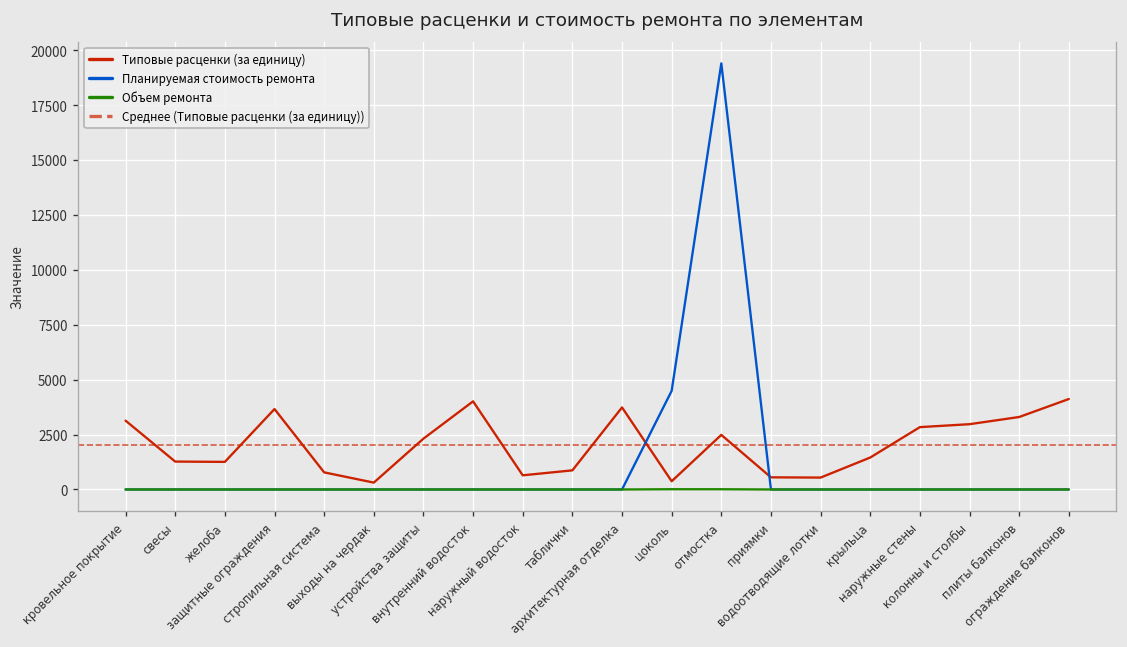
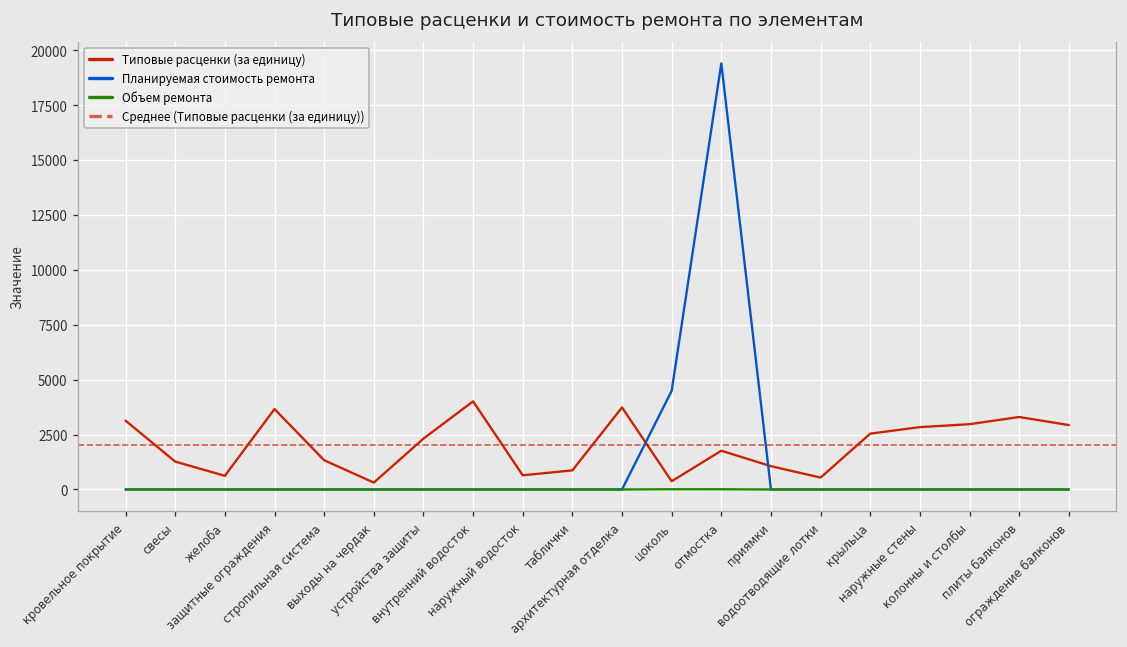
  {
    "Типовые расценки (за единицу)": {
      "кровельное покрытие": 3100,
      "свесы": 1300,
-     "желоба": 1300,
+     "желоба": 600,
      "защитные ограждения": 3700,
-     "стропильная система": 800,
+     "стропильная система": 1300,
      "выходы на чердак": 300,
      "устройства защиты": 2300,
      "внутренний водосток": 4000,
      "наружный водосток": 600,
      "таблички": 900,
      "архитектурная отделка": 3700,
      "цоколь": 400,
-     "отмостка": 2500,
-     "приямки": 600,
+     "отмостка": 1800,
+     "приямки": 1100,
      "водоотводящие лотки": 500,
-     "крыльца": 1500,
+     "крыльца": 2500,
      "наружные стены": 2800,
      "колонны и столбы": 3000,
      "плиты балконов": 3300,
-     "ограждение балконов": 4100
+     "ограждение балконов": 2900
    },
    "Планируемая стоимость ремонта": {
      "цоколь": 4500,
      "отмостка": 19400
    },
    "Объем ремонта": {
      "цоколь": 0,
      "отмостка": 0
    }
  }
